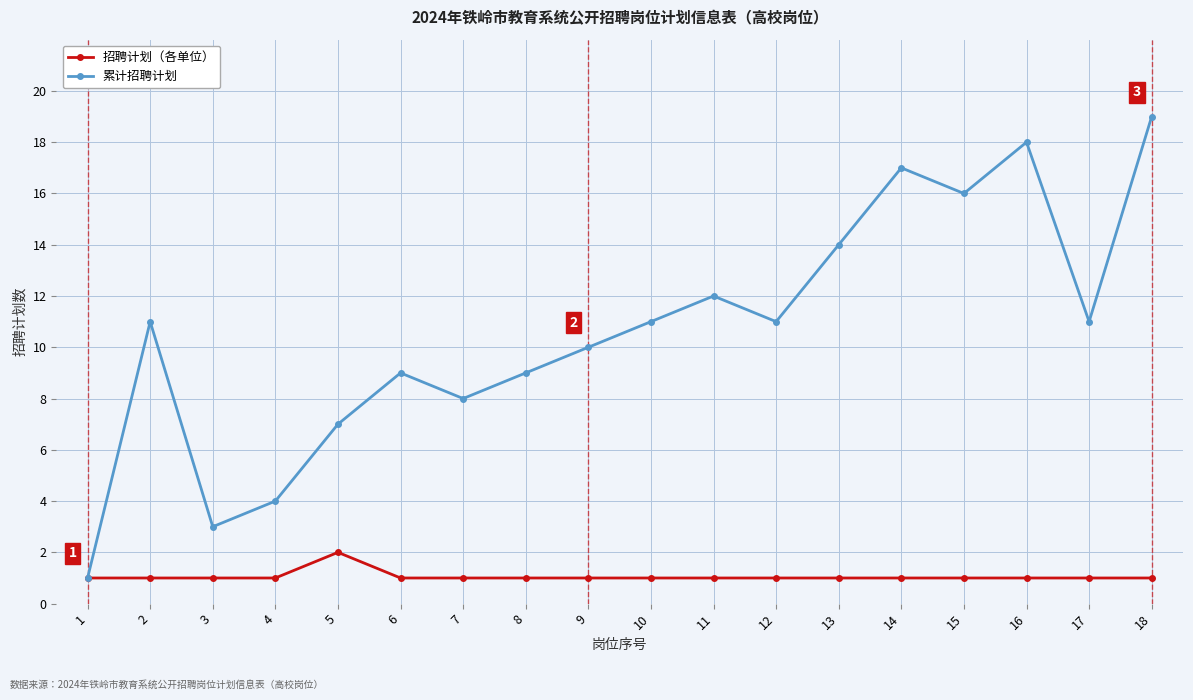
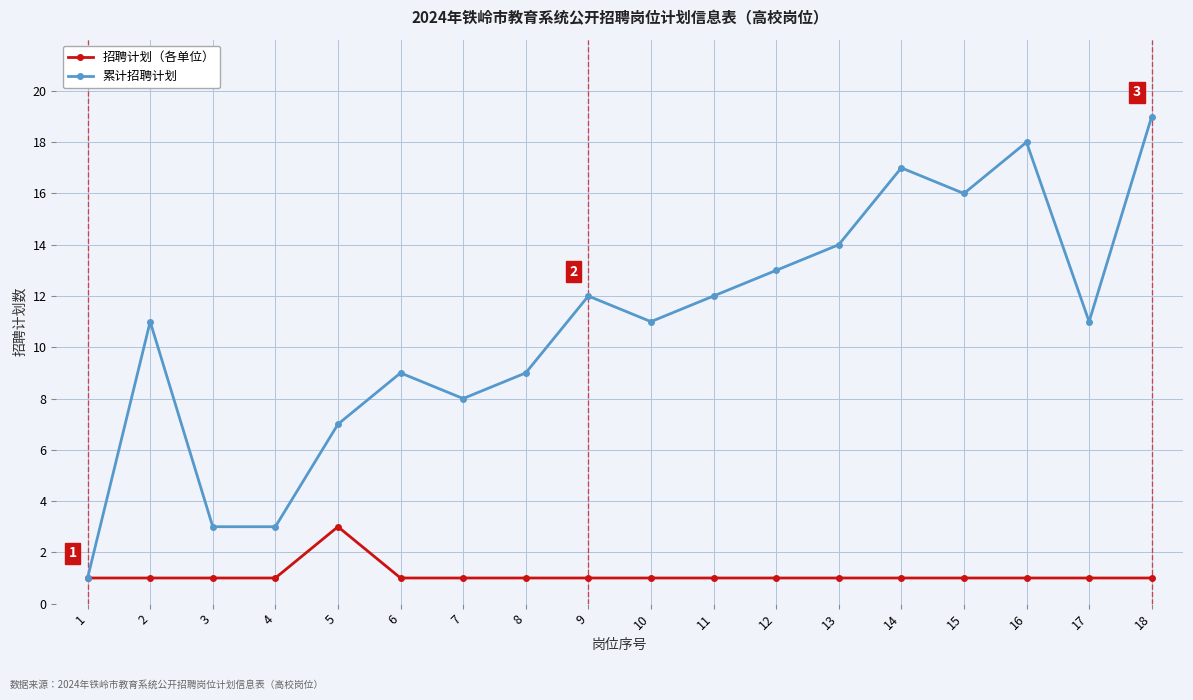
  {
    "招聘计划（各单位）": {
      "2": 1,
      "3": 1,
      "4": 1,
-     "5": 2,
+     "5": 3,
      "6": 1,
      "7": 1,
      "8": 1,
      "9": 1,
      "10": 1,
      "11": 1,
      "12": 1,
      "13": 1,
      "14": 1,
      "15": 1,
      "16": 1,
      "17": 1,
      "18": 1
    },
    "累计招聘计划": {
      "2": 11,
      "3": 3,
-     "4": 4,
+     "4": 3,
      "5": 7,
      "6": 9,
      "7": 8,
      "8": 9,
-     "9": 10,
+     "9": 12,
      "10": 11,
      "11": 12,
-     "12": 11,
+     "12": 13,
      "13": 14,
      "14": 17,
      "15": 16,
      "16": 18,
      "17": 11
    }
  }
